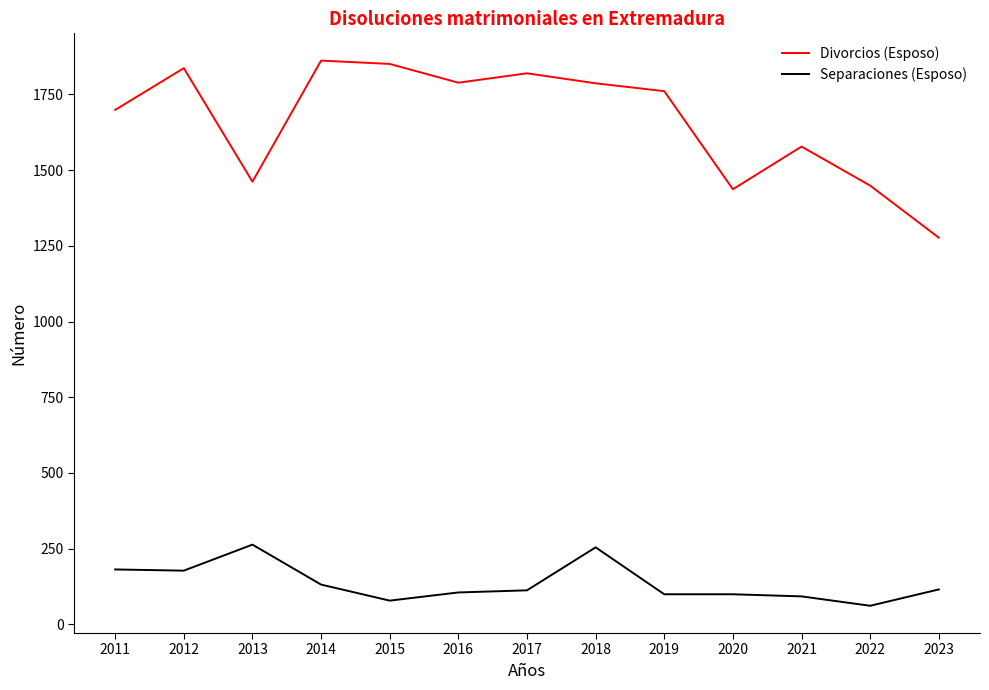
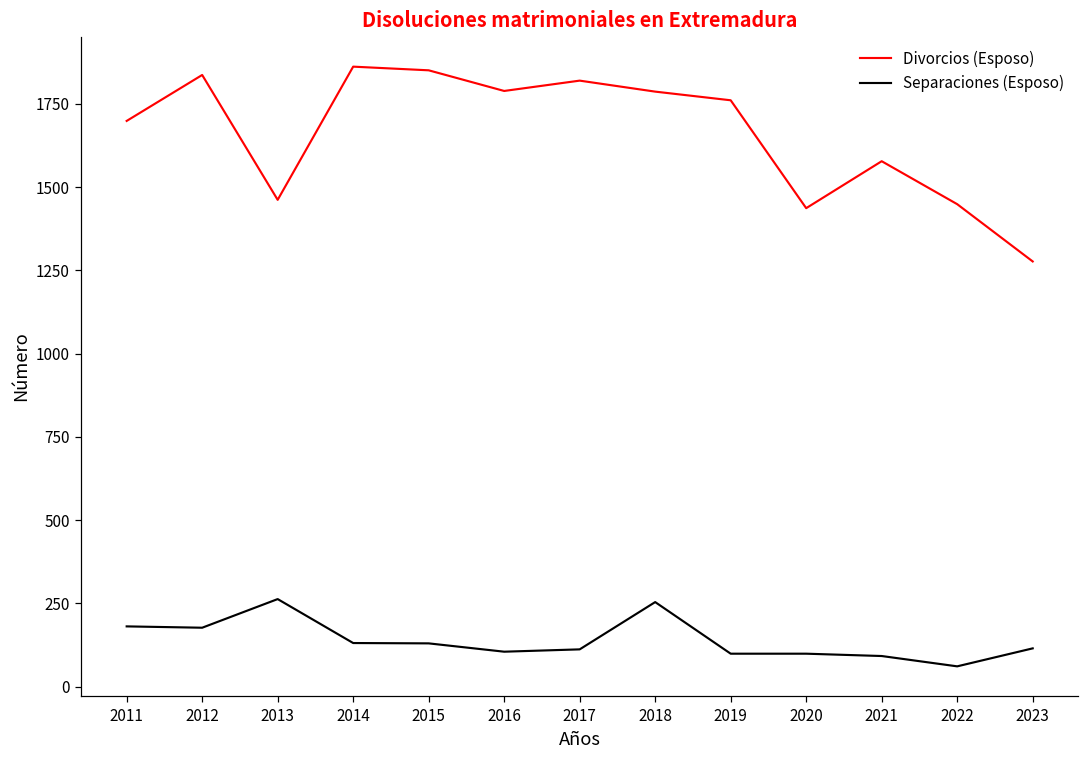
  {
    "Divorcios (Esposo)": {
      "2011": 1700,
      "2012": 1840,
      "2013": 1460,
      "2014": 1860,
      "2015": 1850,
      "2016": 1790,
      "2017": 1820,
      "2018": 1790,
      "2019": 1760,
      "2020": 1440,
      "2021": 1580,
      "2022": 1450,
      "2023": 1280
    },
    "Separaciones (Esposo)": {
      "2011": 180,
      "2012": 180,
      "2013": 260,
      "2014": 130,
-     "2015": 80,
+     "2015": 130,
      "2016": 110,
      "2017": 110,
      "2018": 250,
      "2019": 100,
      "2020": 100,
      "2021": 90,
      "2022": 60,
      "2023": 120
    }
  }
